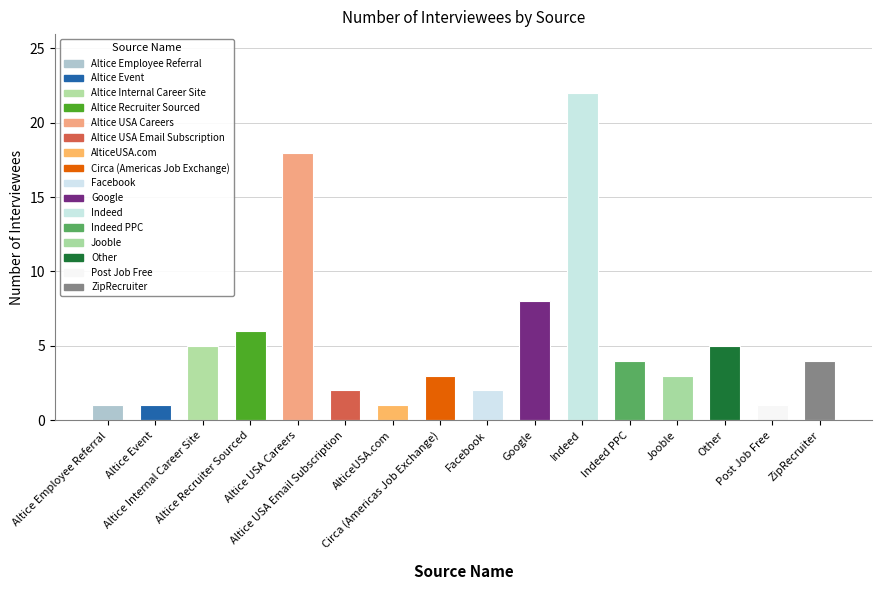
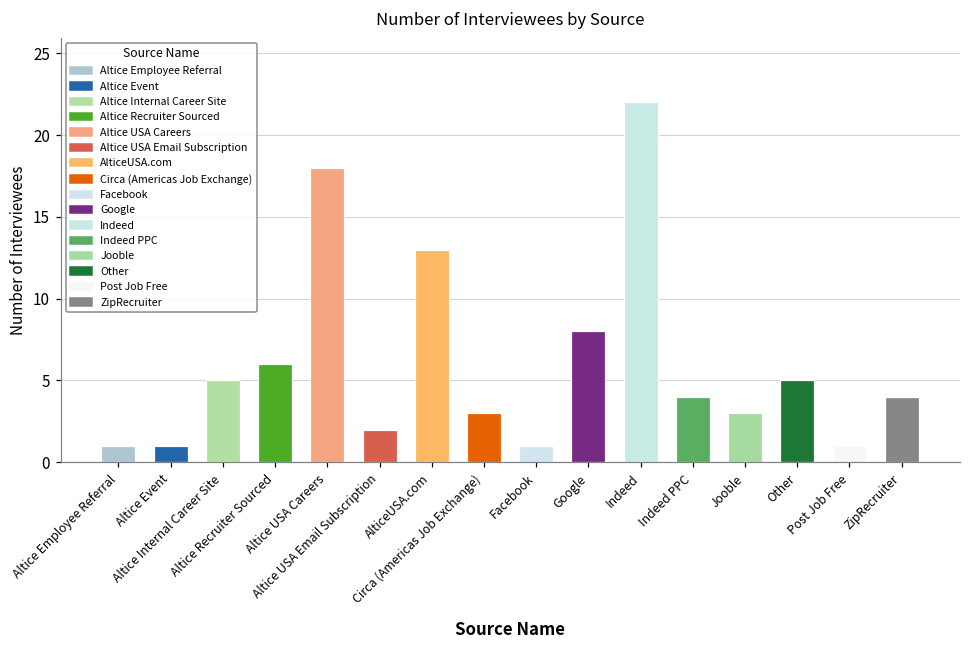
  {
    "Altice Employee Referral": 1,
    "Altice Event": 1,
    "Altice Internal Career Site": 5,
    "Altice Recruiter Sourced": 6,
    "Altice USA Careers": 18,
    "Altice USA Email Subscription": 2,
-   "AlticeUSA.com": 1,
+   "AlticeUSA.com": 13,
    "Circa (Americas Job Exchange)": 3,
-   "Facebook": 2,
+   "Facebook": 1,
    "Google": 8,
    "Indeed": 22,
    "Indeed PPC": 4,
    "Jooble": 3,
    "Other": 5,
    "Post Job Free": 1,
    "ZipRecruiter": 4
  }
